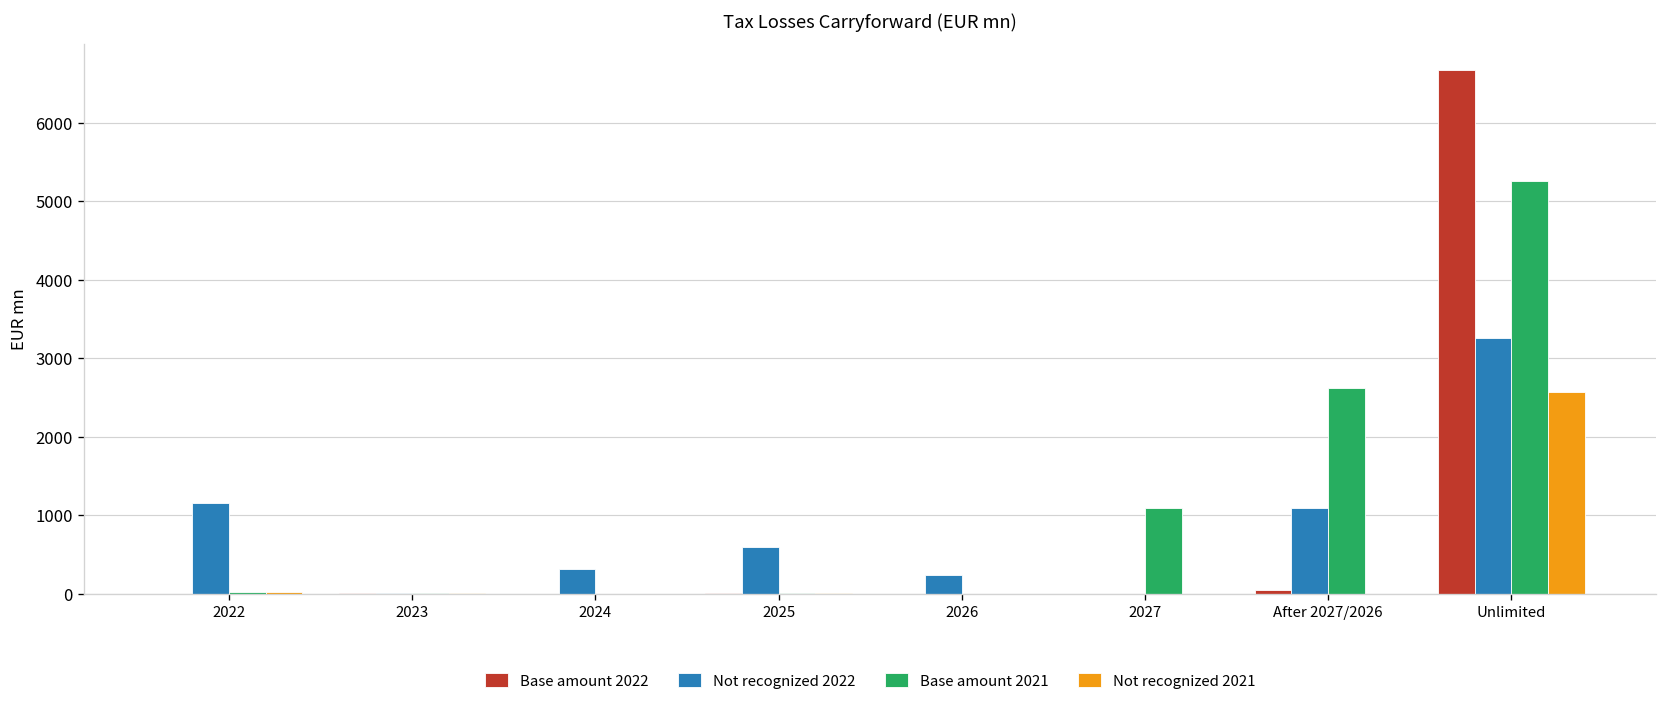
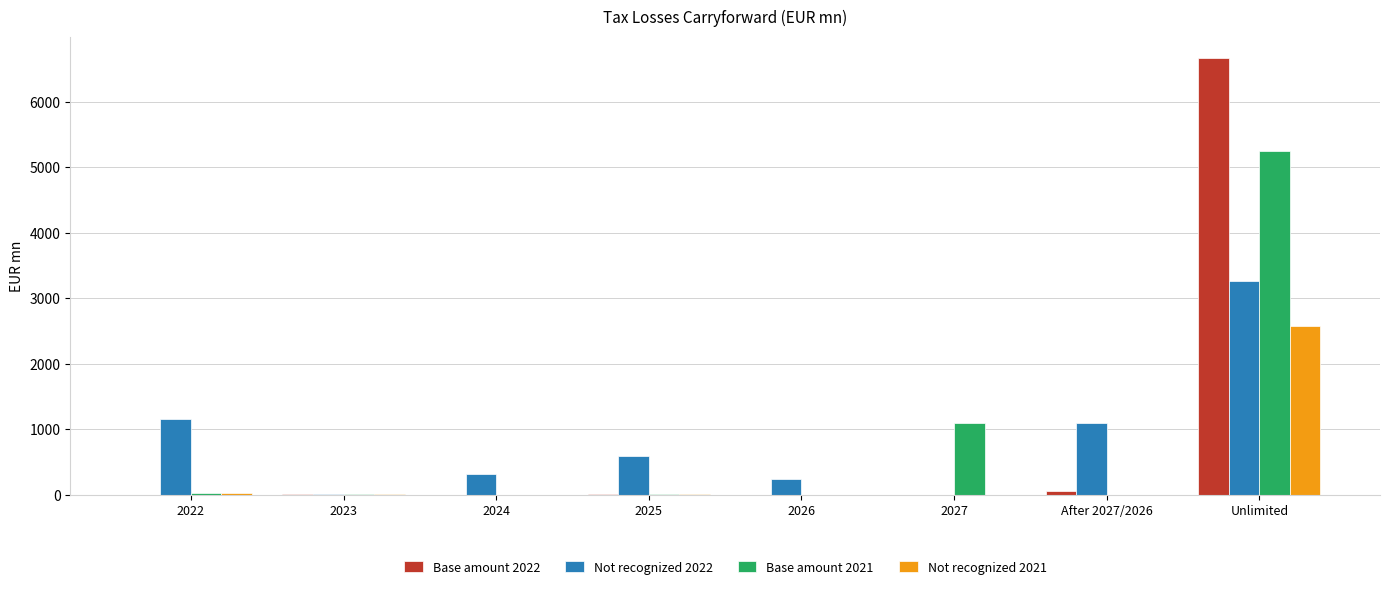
  {
    "Base amount 2022": {
      "2022": 0,
      "After 2027/2026": 100,
      "Unlimited": 6700
    },
    "Not recognized 2022": {
      "2022": 1200,
      "2024": 300,
      "2025": 600,
      "2026": 200,
      "After 2027/2026": 1100,
      "Unlimited": 3300
    },
    "Base amount 2021": {
      "2027": 1100,
-     "After 2027/2026": 2600,
+     "After 2027/2026": 0,
      "Unlimited": 5300
    },
    "Not recognized 2021": {
      "2027": 0,
      "After 2027/2026": 0,
      "Unlimited": 2600
    }
  }
